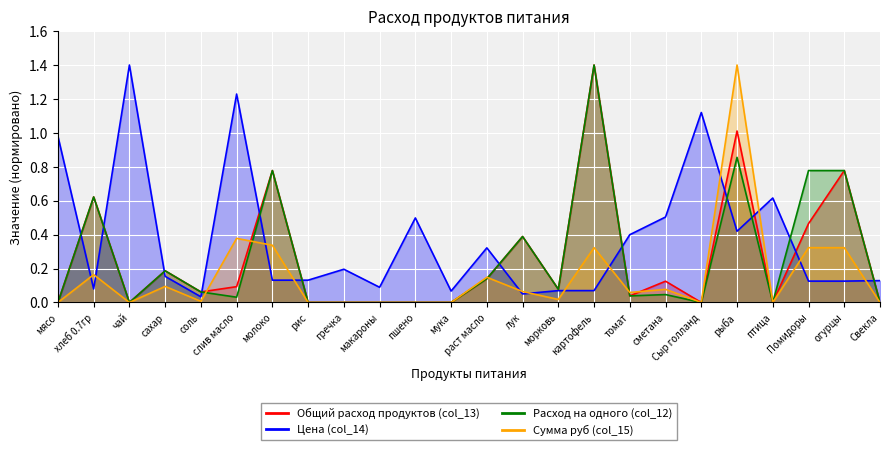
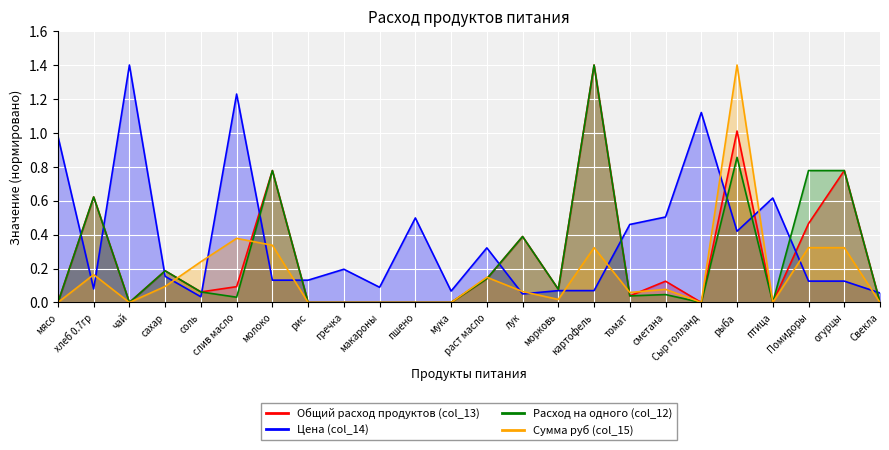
  {
    "Общий расход продуктов (col_13)": {
      "слив масло": 0.09,
      "сметана": 0.13,
      "рыба": 1.01,
      "Помидоры": 0.46
    },
    "Цена (col_14)": {
      "мясо": 0.98,
      "хлеб 0.7гр": 0.08,
      "чай": 1.40,
      "сахар": 0.15,
      "соль": 0.03,
      "слив масло": 1.23,
      "молоко": 0.13,
      "рис": 0.13,
      "гречка": 0.20,
      "макароны": 0.09,
      "пшено": 0.50,
      "мука": 0.07,
      "раст масло": 0.32,
      "картофель": 0.07,
-     "томат": 0.40,
+     "томат": 0.46,
      "сметана": 0.50,
      "Сыр голланд": 1.12,
      "рыба": 0.42,
      "птица": 0.62,
      "Помидоры": 0.13,
      "огурцы": 0.13,
-     "Свекла": 0.13
+     "Свекла": 0.06
    },
    "Расход на одного (col_12)": {
      "слив масло": 0.03,
      "сметана": 0.05,
      "рыба": 0.86,
      "Помидоры": 0.78
    },
    "Сумма руб (col_15)": {
      "хлеб 0.7гр": 0.16,
      "сахар": 0.09,
-     "соль": 0.01,
+     "соль": 0.24,
      "слив масло": 0.38,
      "молоко": 0.34,
      "морковь": 0.02,
      "картофель": 0.32,
      "томат": 0.06,
      "сметана": 0.08,
      "рыба": 1.40,
      "Помидоры": 0.32,
      "огурцы": 0.32
    }
  }
